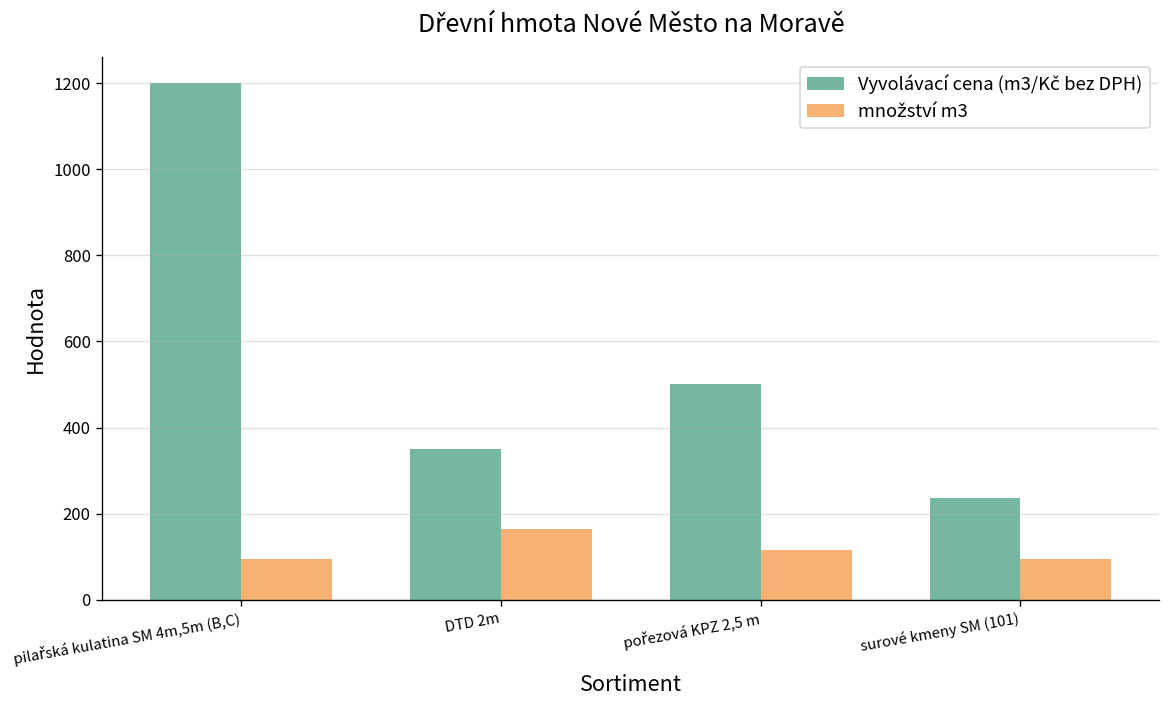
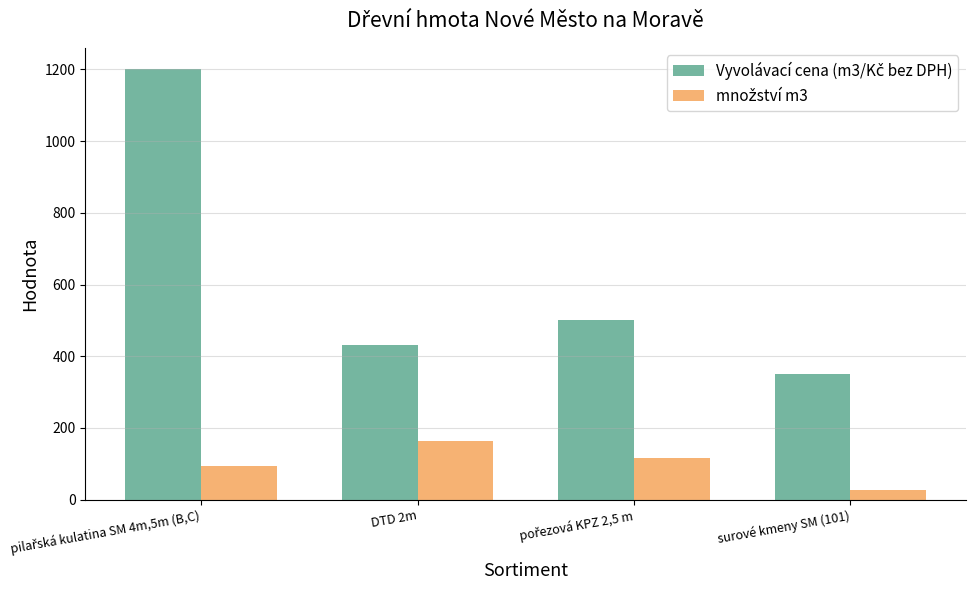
  {
    "Vyvolávací cena (m3/Kč bez DPH)": {
      "pilařská kulatina SM 4m,5m (B,C)": 1200,
-     "DTD 2m": 350,
+     "DTD 2m": 430,
      "pořezová KPZ 2,5 m": 500,
-     "surové kmeny SM (101)": 240
+     "surové kmeny SM (101)": 350
    },
    "množství m3": {
      "pilařská kulatina SM 4m,5m (B,C)": 90,
      "DTD 2m": 160,
      "pořezová KPZ 2,5 m": 120,
-     "surové kmeny SM (101)": 90
+     "surové kmeny SM (101)": 30
    }
  }
